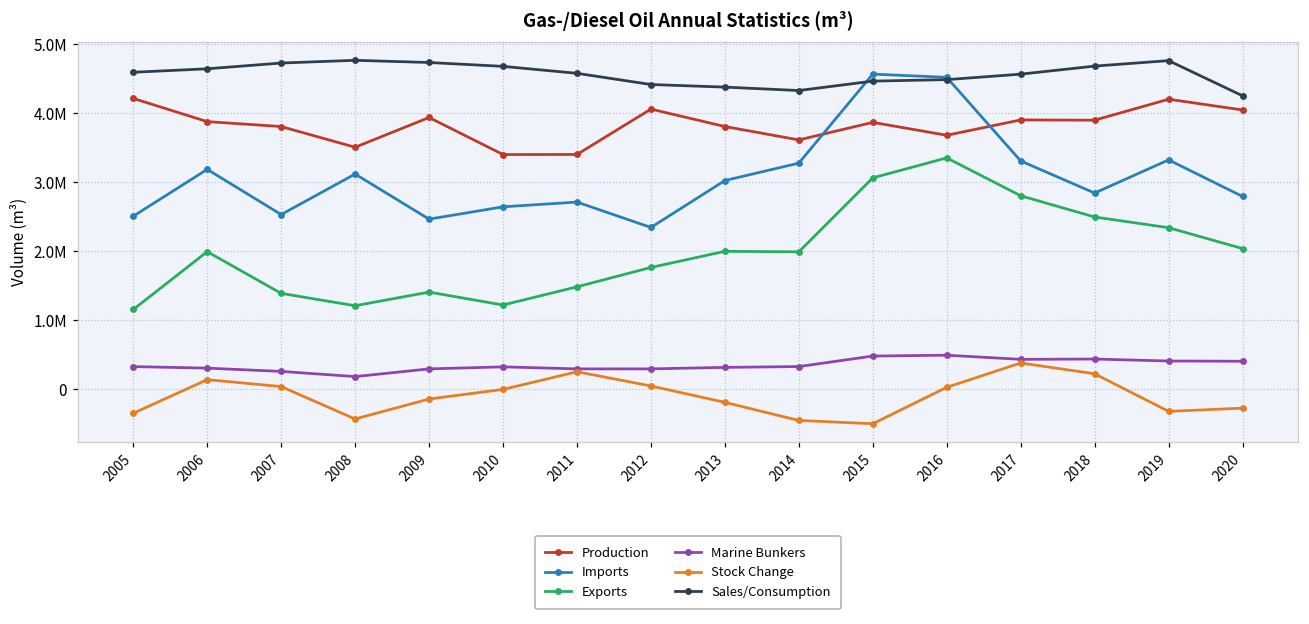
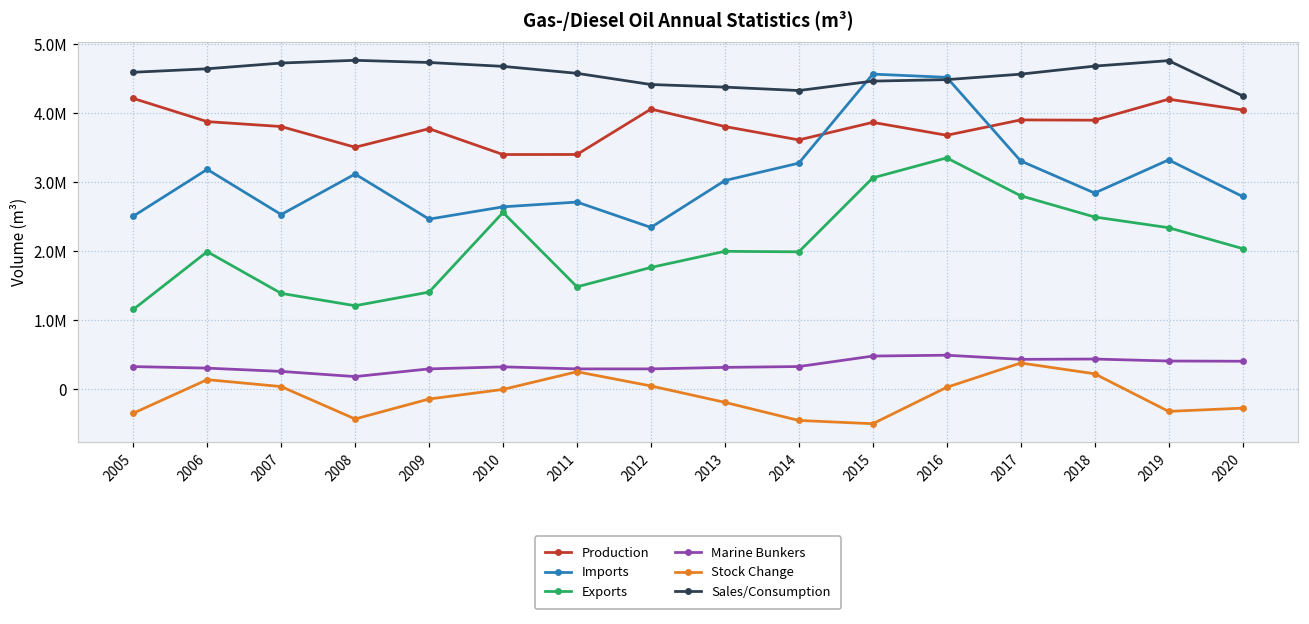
  {
    "Production": {
      "2005": 4200000,
      "2006": 3900000,
      "2007": 3800000,
      "2008": 3500000,
-     "2009": 3900000,
+     "2009": 3800000,
      "2010": 3400000,
      "2011": 3400000,
      "2012": 4100000,
      "2013": 3800000,
      "2014": 3600000,
      "2015": 3900000,
      "2016": 3700000,
      "2017": 3900000,
      "2018": 3900000,
      "2019": 4200000,
      "2020": 4000000
    },
    "Imports": {
      "2005": 2500000,
      "2006": 3200000,
      "2007": 2500000,
      "2008": 3100000,
      "2009": 2500000,
      "2010": 2600000,
      "2011": 2700000,
      "2012": 2300000,
      "2013": 3000000,
      "2014": 3300000,
      "2015": 4600000,
      "2017": 3300000,
      "2018": 2800000,
      "2019": 3300000,
      "2020": 2800000
    },
    "Exports": {
      "2005": 1200000,
      "2006": 2000000,
      "2007": 1400000,
      "2008": 1200000,
      "2009": 1400000,
-     "2010": 1200000,
+     "2010": 2600000,
      "2011": 1500000,
      "2012": 1800000,
      "2013": 2000000,
      "2014": 2000000,
      "2015": 3100000,
      "2016": 3400000,
      "2017": 2800000,
      "2018": 2500000,
      "2019": 2300000,
      "2020": 2000000
    },
    "Marine Bunkers": {
      "2005": 300000,
      "2006": 300000,
      "2007": 300000,
      "2008": 200000,
      "2009": 300000,
      "2010": 300000,
      "2012": 300000,
      "2013": 300000,
      "2014": 300000,
      "2015": 500000,
      "2016": 500000,
      "2017": 400000,
      "2018": 400000,
      "2019": 400000,
      "2020": 400000
    },
    "Stock Change": {
      "2005": -400000,
      "2006": 100000,
      "2007": 0,
      "2008": -400000,
      "2009": -100000,
      "2010": 0,
      "2012": 0,
      "2013": -200000,
      "2014": -500000,
      "2015": -500000,
      "2016": 0,
      "2017": 400000,
      "2018": 200000,
      "2019": -300000,
      "2020": -300000
    },
    "Sales/Consumption": {
      "2005": 4600000,
      "2006": 4600000,
      "2007": 4700000,
      "2008": 4800000,
      "2009": 4700000,
      "2010": 4700000,
      "2011": 4600000,
      "2012": 4400000,
      "2013": 4400000,
      "2014": 4300000,
      "2015": 4500000,
      "2017": 4600000,
      "2018": 4700000,
      "2019": 4800000,
      "2020": 4300000
    }
  }
